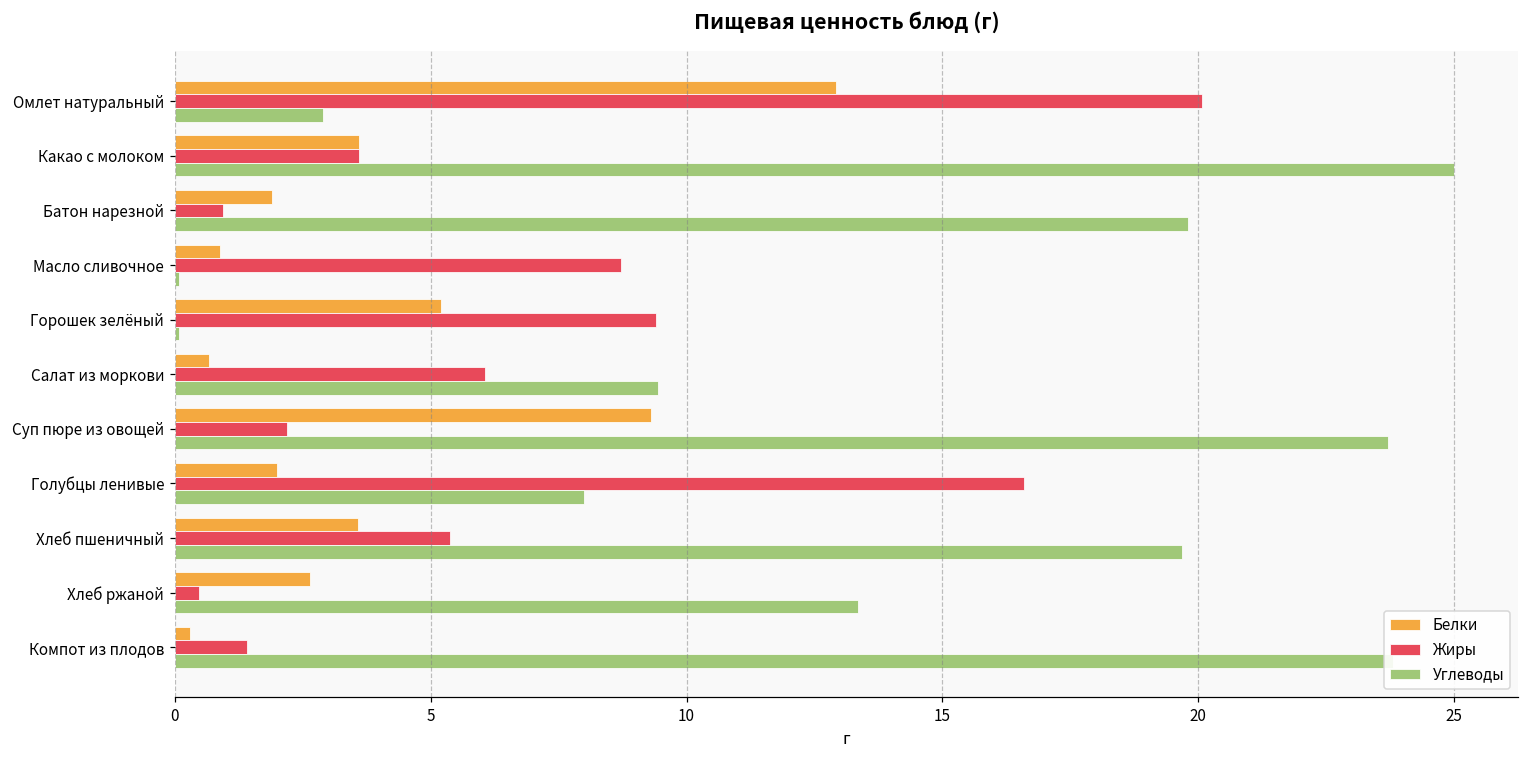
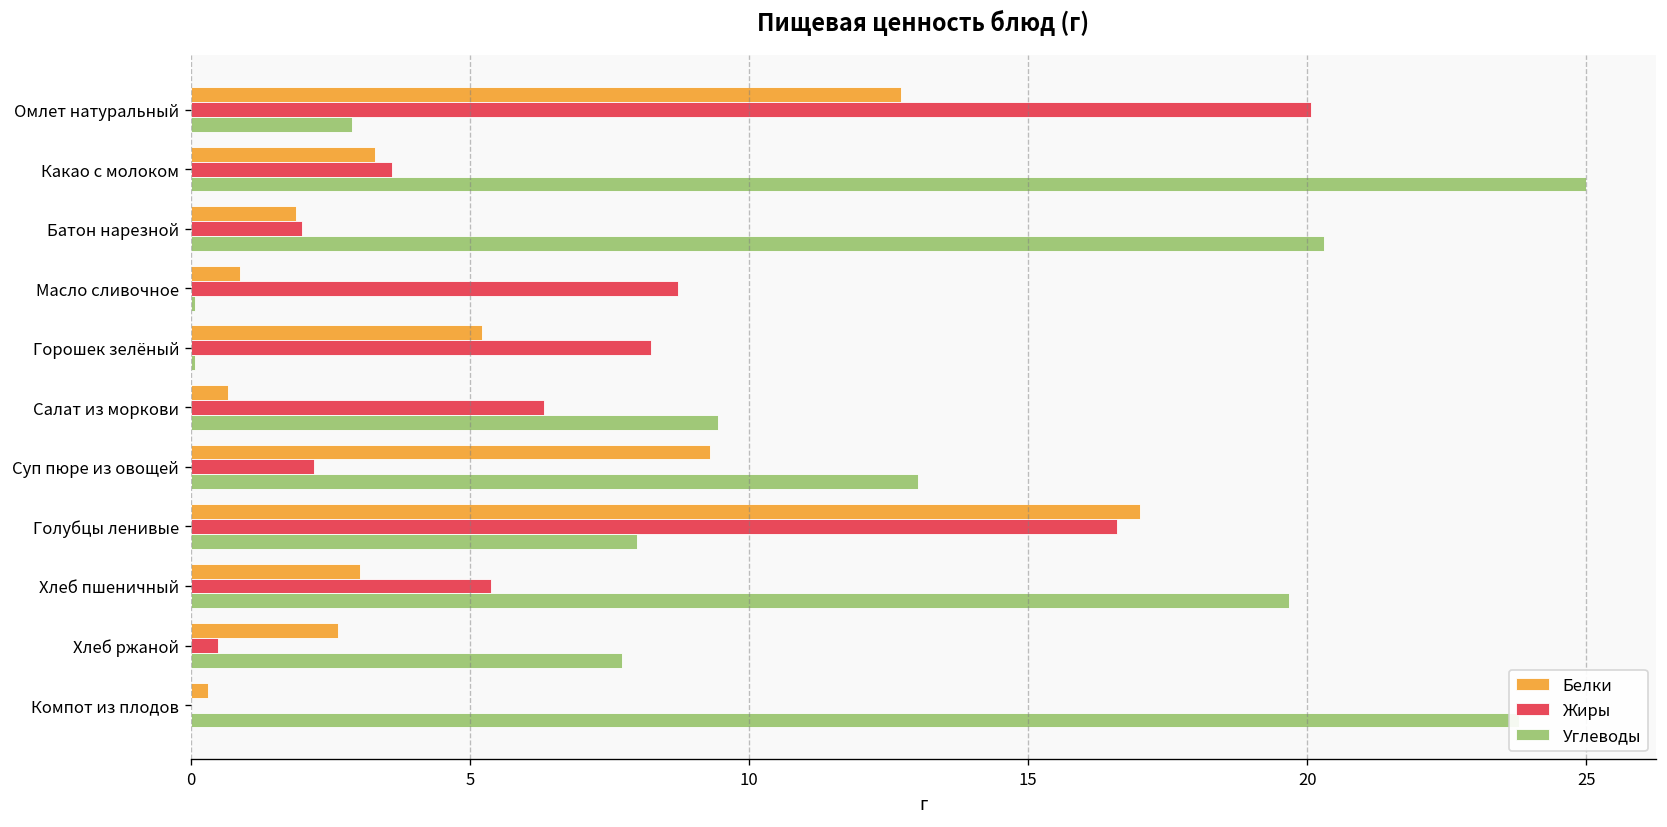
  {
    "Белки": {
-     "Омлет натуральный": 12.9,
-     "Какао с молоком": 3.6,
+     "Омлет натуральный": 12.7,
+     "Какао с молоком": 3.3,
      "Батон нарезной": 1.9,
      "Масло сливочное": 0.9,
      "Горошек зелёный": 5.2,
      "Салат из моркови": 0.7,
      "Суп пюре из овощей": 9.3,
-     "Голубцы ленивые": 2,
-     "Хлеб пшеничный": 3.6,
+     "Голубцы ленивые": 17,
+     "Хлеб пшеничный": 3.0,
      "Хлеб ржаной": 2.6,
      "Компот из плодов": 0.3
    },
    "Жиры": {
      "Омлет натуральный": 20.1,
      "Какао с молоком": 3.6,
-     "Батон нарезной": 0.9,
+     "Батон нарезной": 2.0,
      "Масло сливочное": 8.7,
-     "Горошек зелёный": 9.4,
-     "Салат из моркови": 6.1,
+     "Горошек зелёный": 8.3,
+     "Салат из моркови": 6.3,
      "Суп пюре из овощей": 2.2,
      "Голубцы ленивые": 16.6,
      "Хлеб пшеничный": 5.4,
      "Хлеб ржаной": 0.5,
-     "Компот из плодов": 1.4
+     "Компот из плодов": 0.0
    },
    "Углеводы": {
      "Омлет натуральный": 2.9,
      "Какао с молоком": 25.0,
-     "Батон нарезной": 19.8,
+     "Батон нарезной": 20.3,
      "Масло сливочное": 0.1,
      "Горошек зелёный": 0.1,
      "Салат из моркови": 9.4,
-     "Суп пюре из овощей": 23.7,
+     "Суп пюре из овощей": 13.0,
      "Голубцы ленивые": 8.0,
      "Хлеб пшеничный": 19.7,
-     "Хлеб ржаной": 13.4
+     "Хлеб ржаной": 7.7
    }
  }
